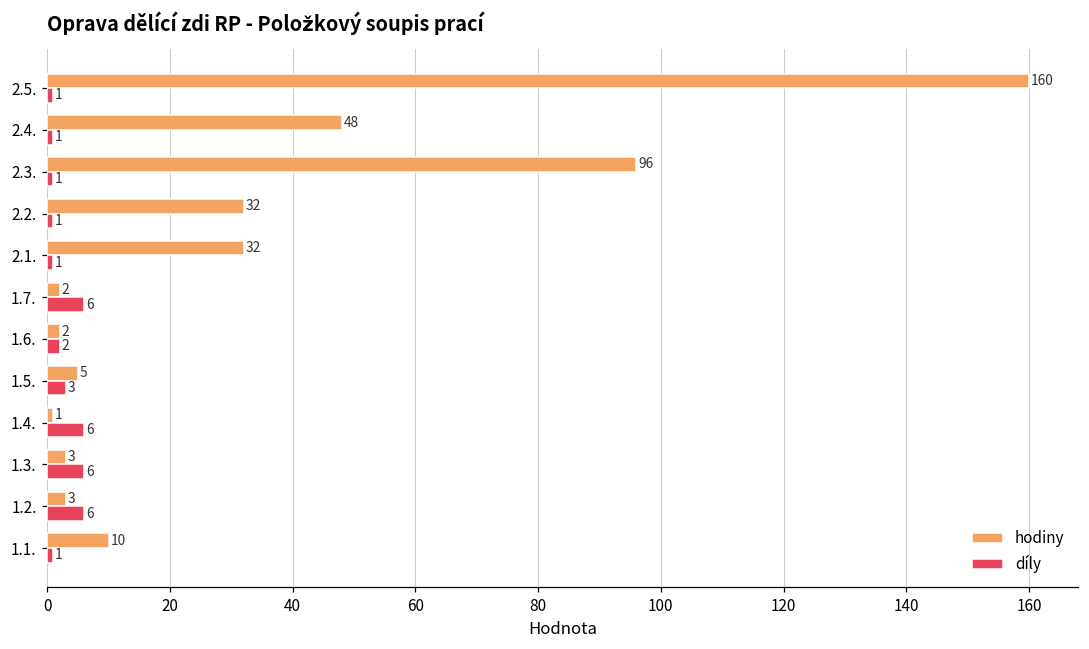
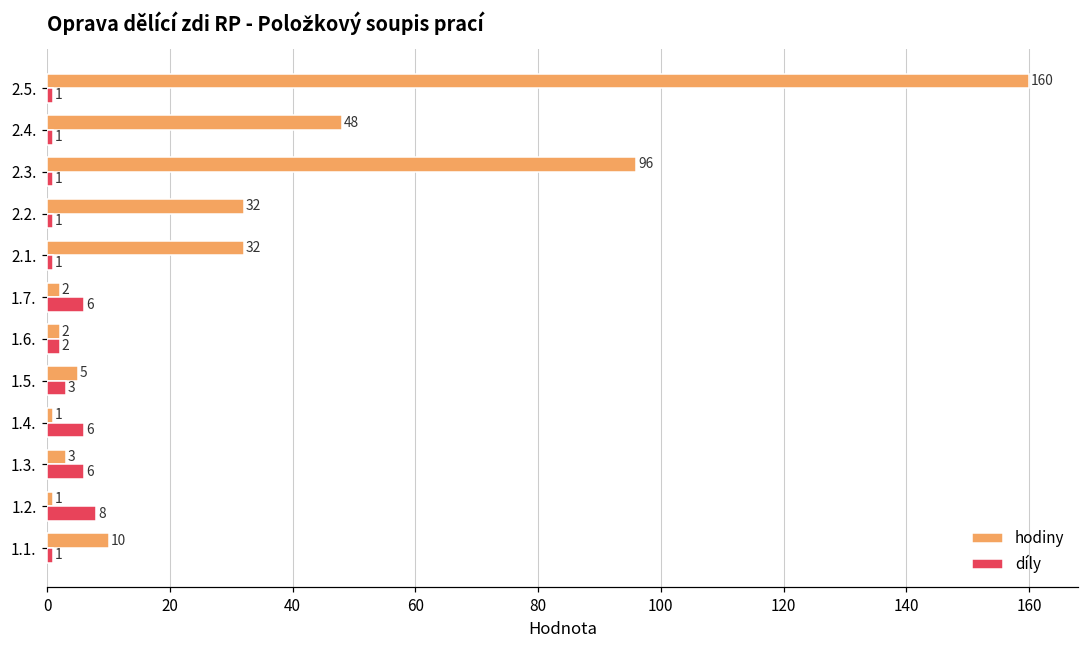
  {
    "hodiny": {
      "2.5.": 160,
      "2.4.": 48,
      "2.3.": 96,
      "2.2.": 32,
      "2.1.": 32,
      "1.7.": 2,
      "1.6.": 2,
      "1.5.": 5,
      "1.4.": 1,
      "1.3.": 3,
-     "1.2.": 3,
+     "1.2.": 1,
      "1.1.": 10
    },
    "díly": {
      "2.5.": 1,
      "2.4.": 1,
      "2.3.": 1,
      "2.2.": 1,
      "2.1.": 1,
      "1.7.": 6,
      "1.6.": 2,
      "1.5.": 3,
      "1.4.": 6,
      "1.3.": 6,
-     "1.2.": 6,
+     "1.2.": 8,
      "1.1.": 1
    }
  }
